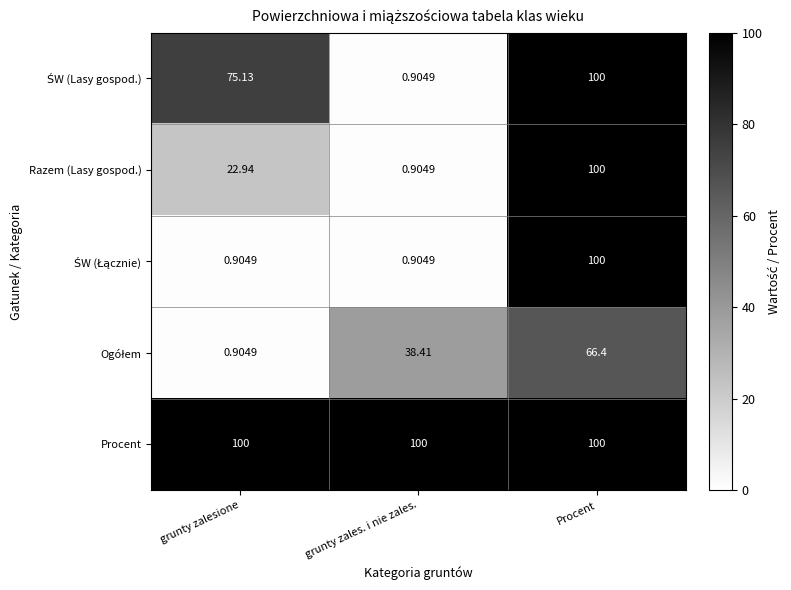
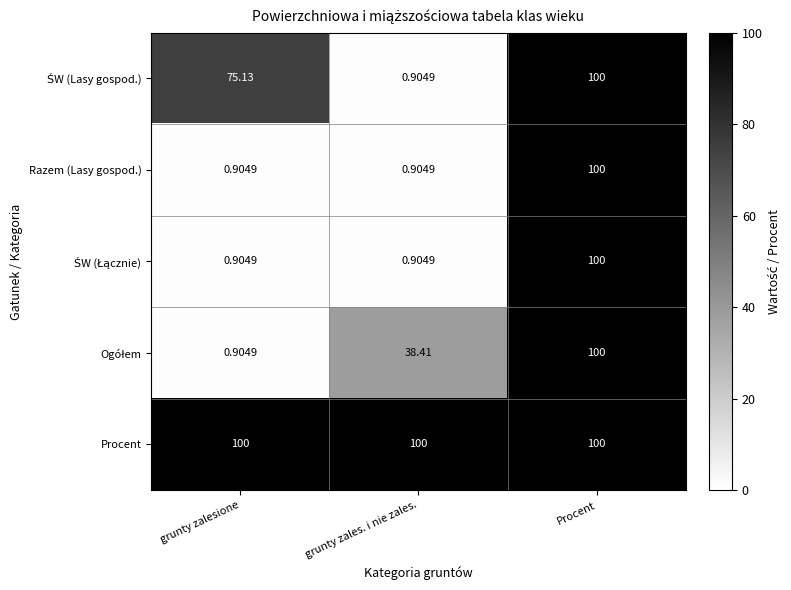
  {
    "ŚW (Lasy gospod.)": {
      "grunty zalesione": 75.13,
      "grunty zales. i nie zales.": 0.9049,
      "Procent": 100
    },
    "Razem (Lasy gospod.)": {
-     "grunty zalesione": 22.94,
+     "grunty zalesione": 0.9049,
      "grunty zales. i nie zales.": 0.9049,
      "Procent": 100
    },
    "ŚW (Łącznie)": {
      "grunty zalesione": 0.9049,
      "grunty zales. i nie zales.": 0.9049,
      "Procent": 100
    },
    "Ogółem": {
      "grunty zalesione": 0.9049,
      "grunty zales. i nie zales.": 38.41,
-     "Procent": 66.4
+     "Procent": 100
    },
    "Procent": {
      "grunty zalesione": 100,
      "grunty zales. i nie zales.": 100,
      "Procent": 100
    }
  }
